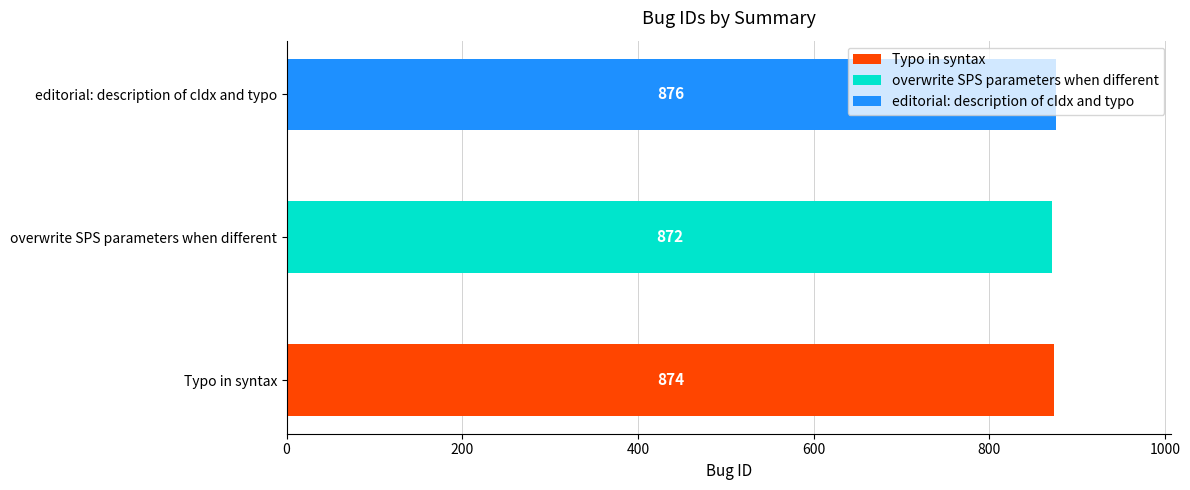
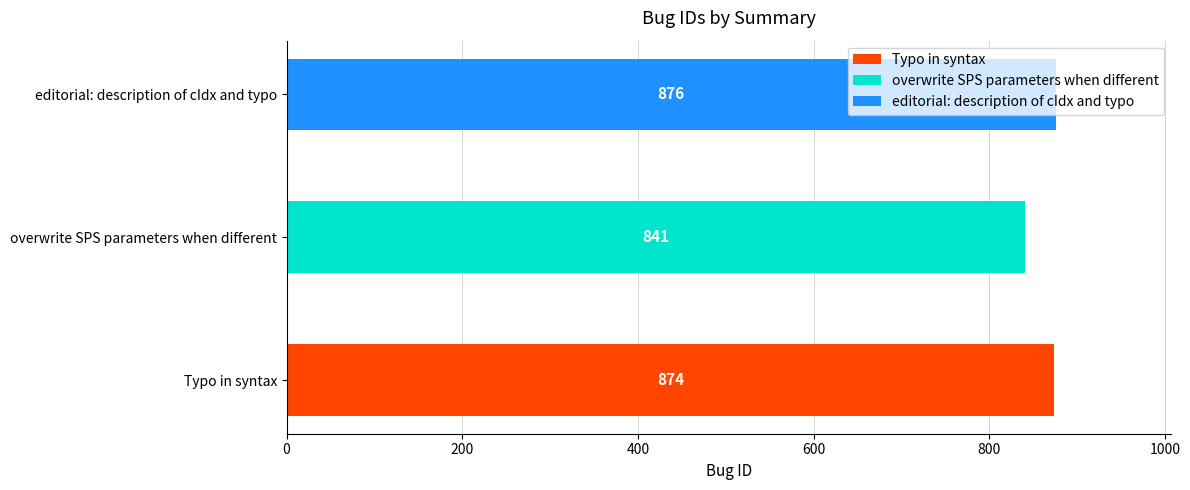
  {
-   "overwrite SPS parameters when different": 872,
+   "overwrite SPS parameters when different": 841,
    "Typo in syntax": 874
  }
